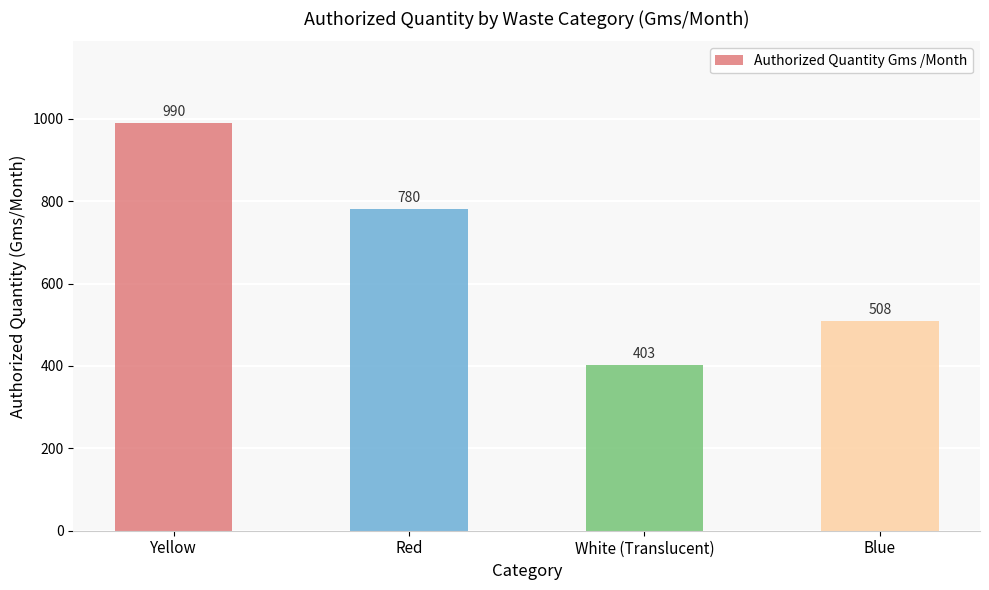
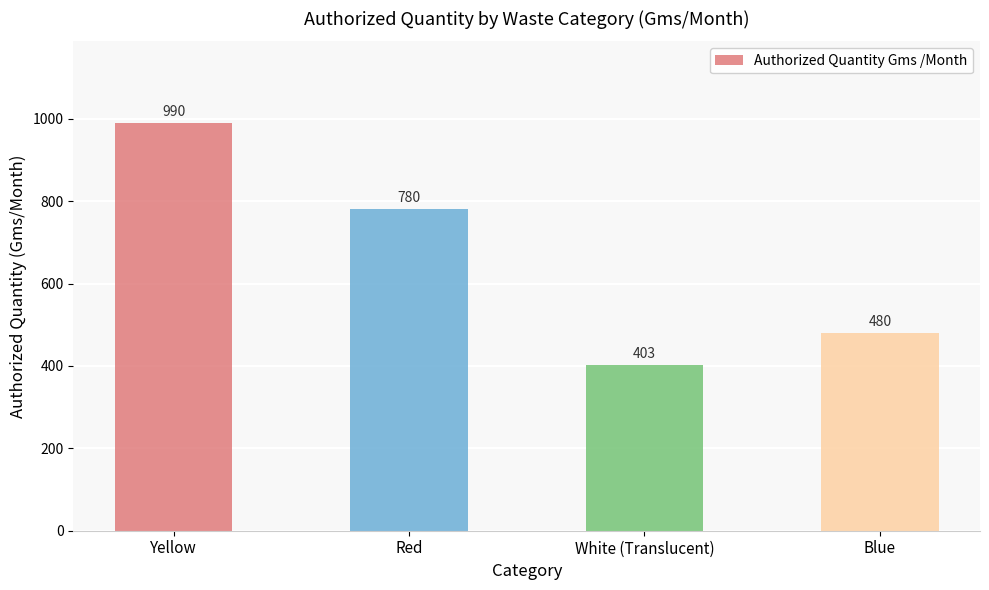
  {
    "Yellow": 990,
    "Red": 780,
    "White (Translucent)": 403,
-   "Blue": 508
+   "Blue": 480
  }
